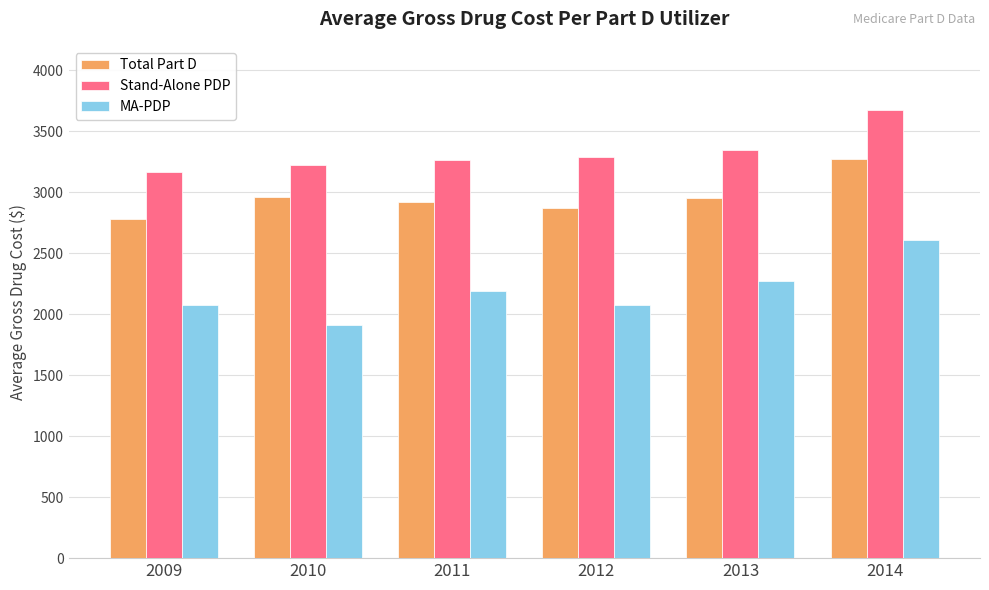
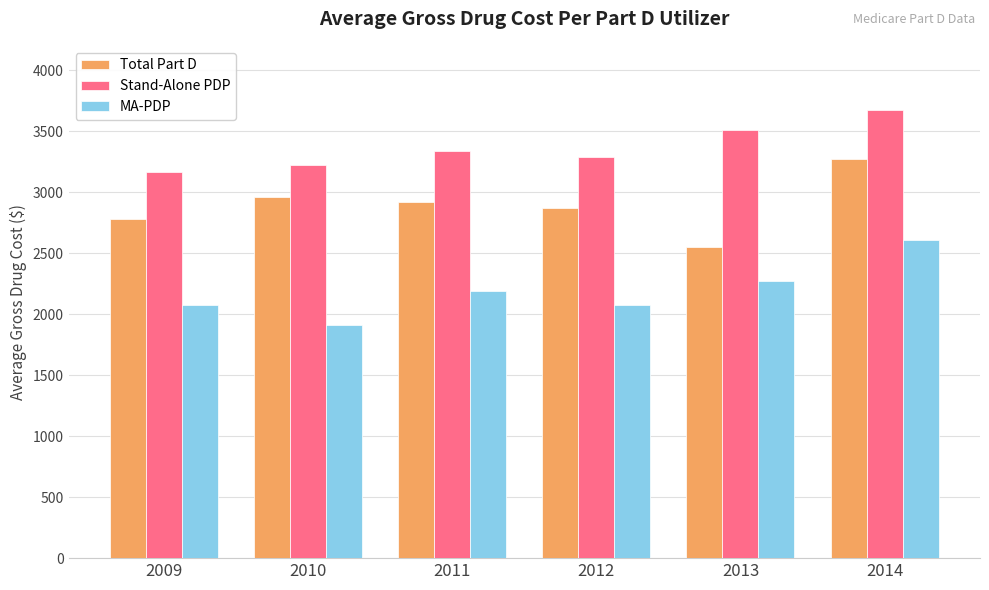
  {
    "Total Part D": {
      "2009": 2780,
      "2010": 2960,
      "2011": 2920,
      "2012": 2870,
-     "2013": 2950,
+     "2013": 2550,
      "2014": 3270
    },
    "Stand-Alone PDP": {
      "2009": 3170,
      "2010": 3230,
-     "2011": 3270,
+     "2011": 3340,
      "2012": 3290,
-     "2013": 3350,
+     "2013": 3510,
      "2014": 3680
    },
    "MA-PDP": {
      "2009": 2070,
      "2010": 1910,
      "2011": 2190,
      "2012": 2080,
      "2013": 2270,
      "2014": 2610
    }
  }
